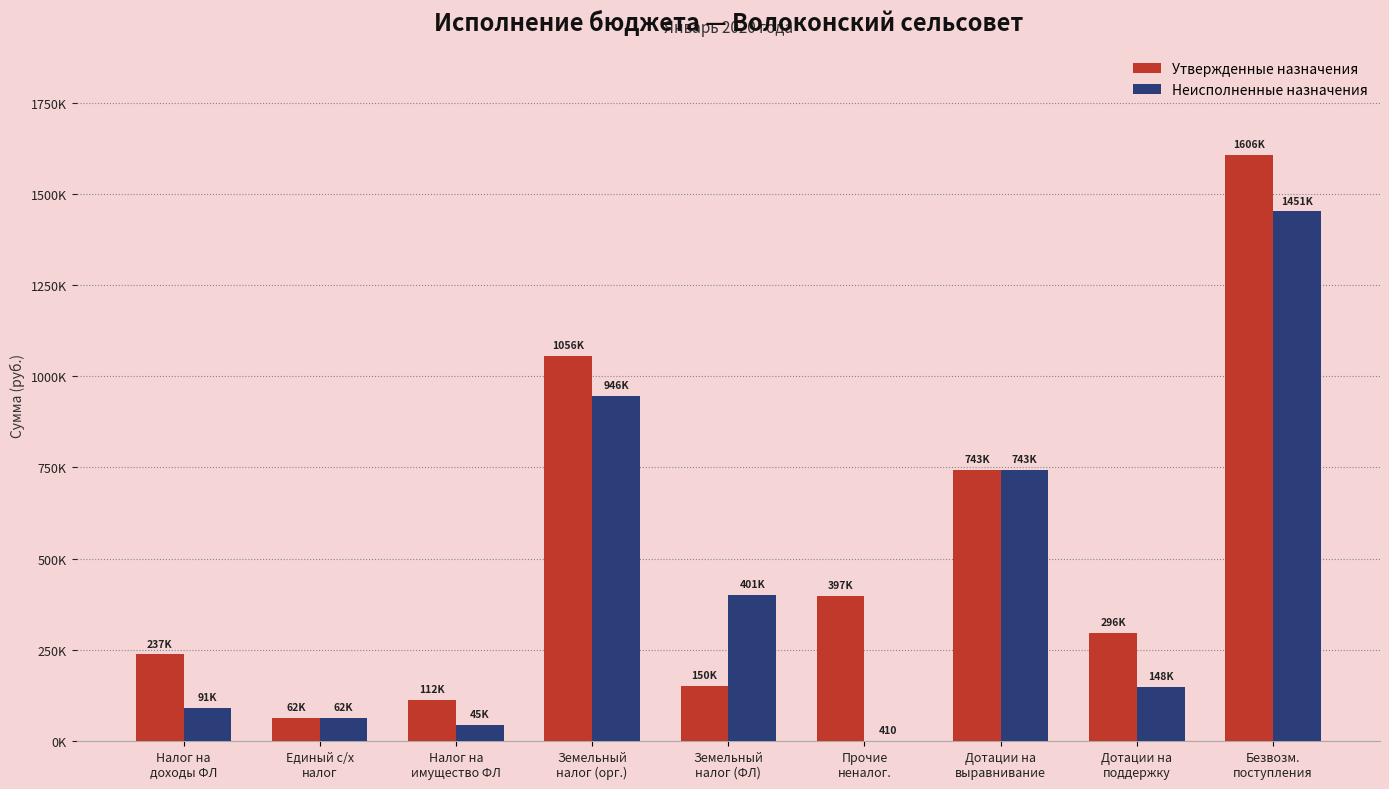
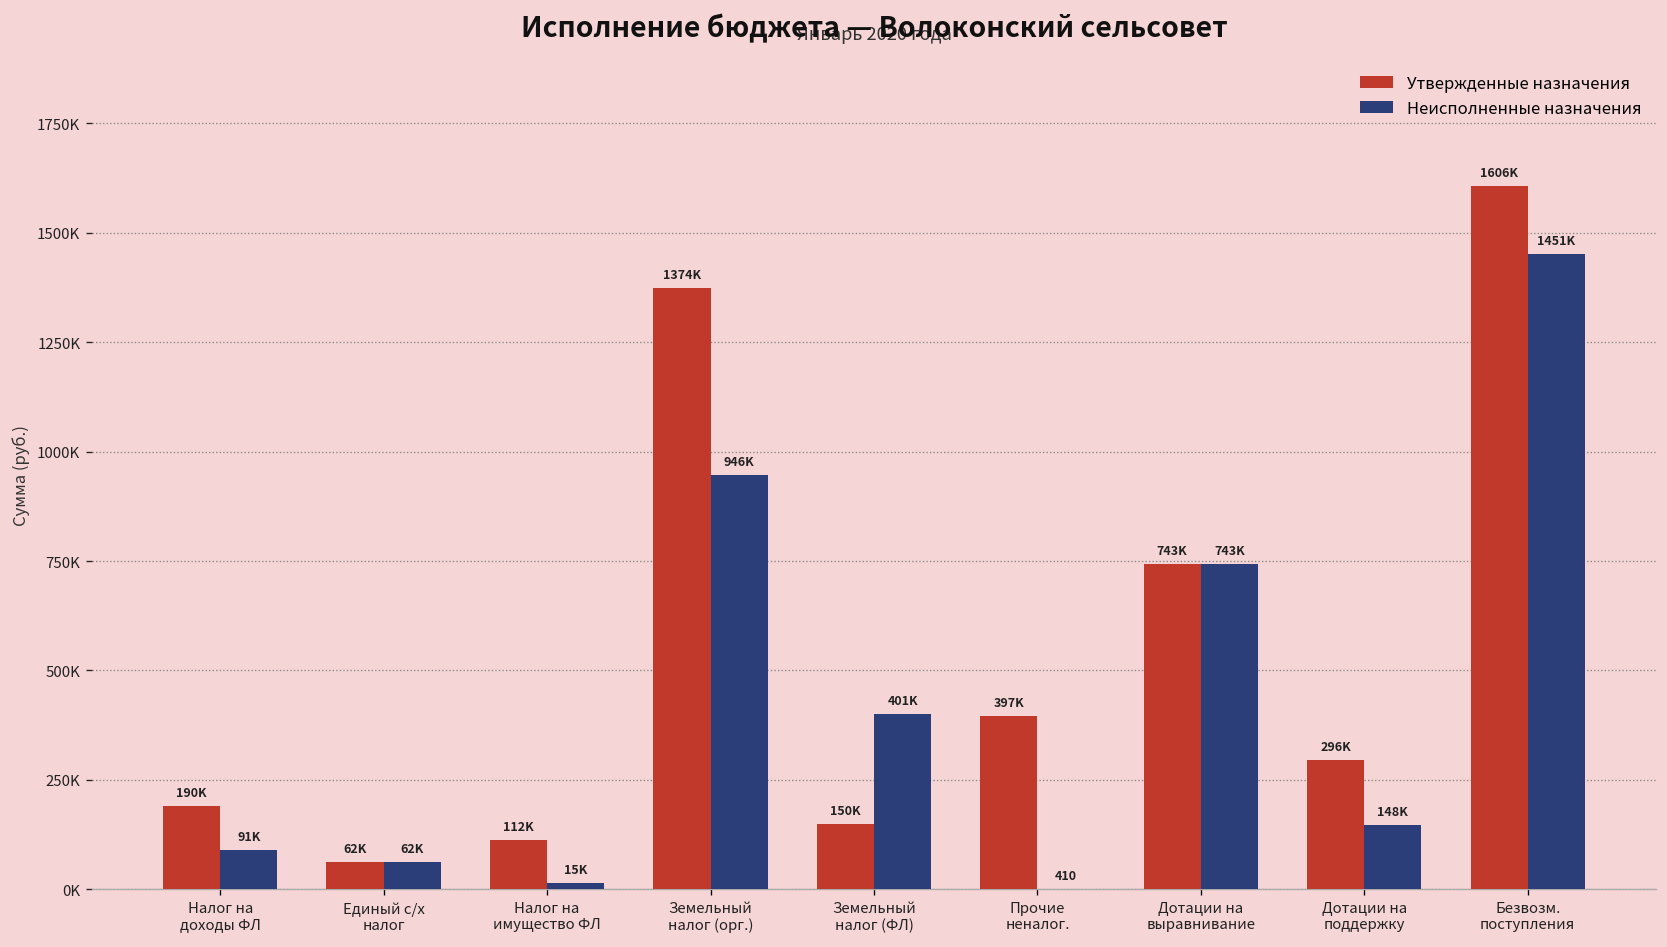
  {
    "Утвержденные назначения": {
-     "Налог на доходы ФЛ": "237K",
+     "Налог на доходы ФЛ": "190K",
      "Единый с/х налог": "62K",
      "Налог на имущество ФЛ": "112K",
-     "Земельный налог (орг.)": "1056K",
+     "Земельный налог (орг.)": "1374K",
      "Земельный налог (ФЛ)": "150K",
      "Прочие неналог.": "397K",
      "Дотации на выравнивание": "743K",
      "Дотации на поддержку": "296K",
      "Безвозм. поступления": "1606K"
    },
    "Неисполненные назначения": {
      "Налог на доходы ФЛ": "91K",
      "Единый с/х налог": "62K",
-     "Налог на имущество ФЛ": "45K",
+     "Налог на имущество ФЛ": "15K",
      "Земельный налог (орг.)": "946K",
      "Земельный налог (ФЛ)": "401K",
      "Прочие неналог.": "410",
      "Дотации на выравнивание": "743K",
      "Дотации на поддержку": "148K",
      "Безвозм. поступления": "1451K"
    }
  }
